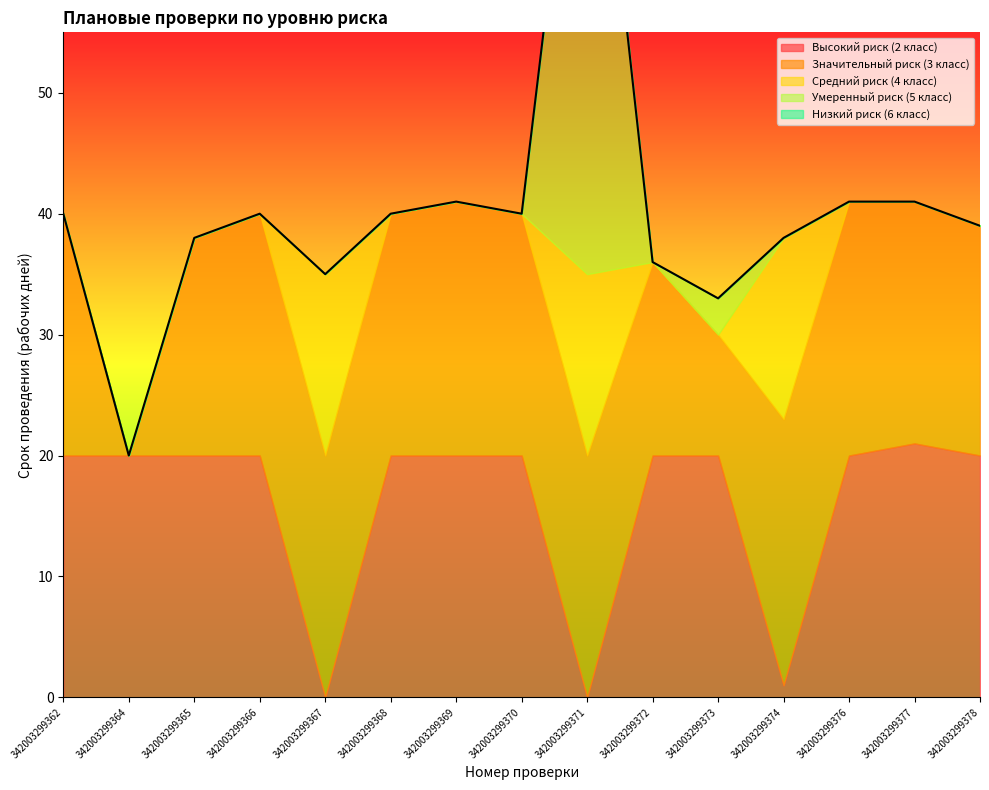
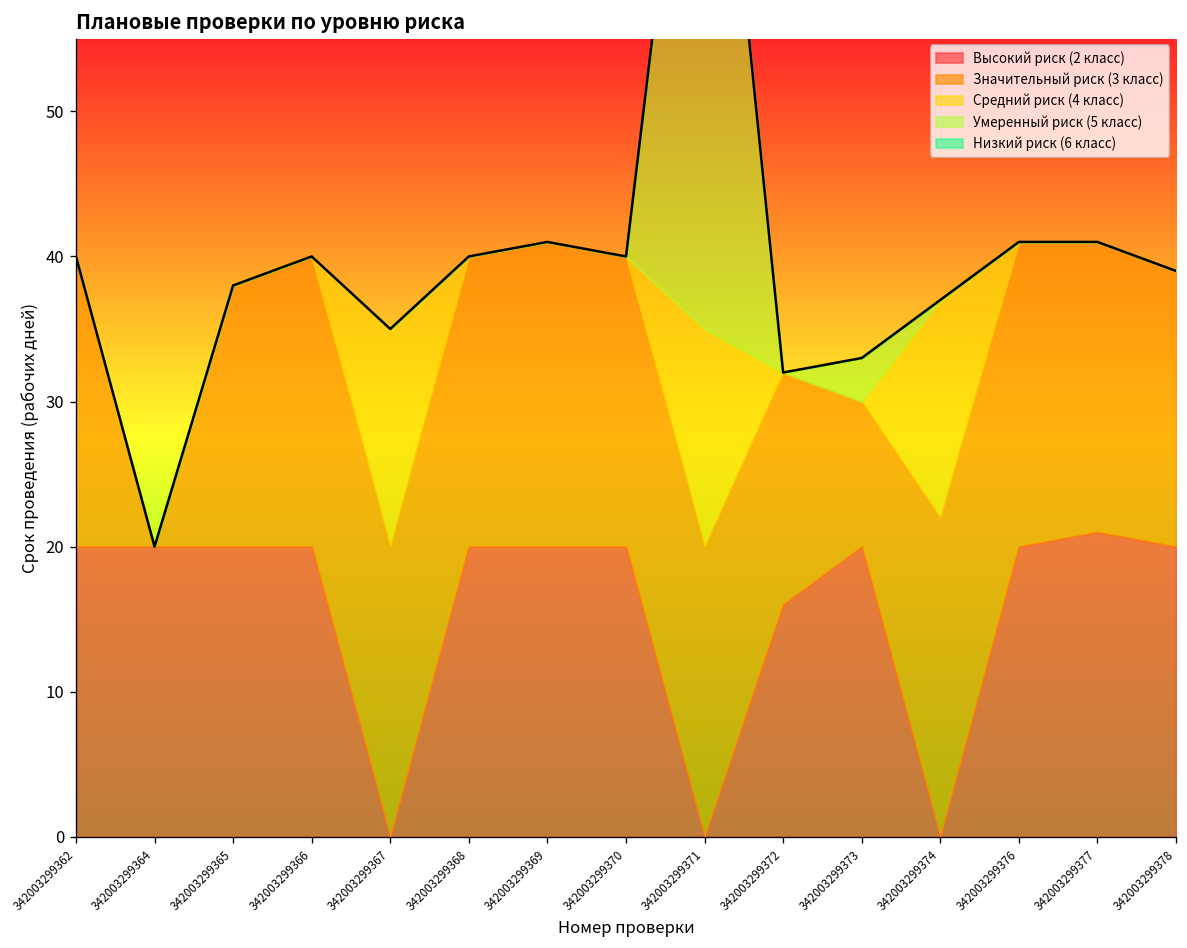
  {
    "Высокий риск (2 класс)": {
      "342003299362": 20,
      "342003299365": 20,
      "342003299366": 20,
      "342003299367": 0,
      "342003299368": 20,
      "342003299369": 20,
      "342003299370": 20,
      "342003299371": 0,
-     "342003299372": 20,
+     "342003299372": 16,
      "342003299373": 20,
-     "342003299374": 1,
+     "342003299374": 0,
      "342003299376": 20,
      "342003299377": 21,
      "342003299378": 20
    },
    "Значительный риск (3 класс)": {
      "342003299367": 20,
      "342003299371": 20,
      "342003299374": 22
    },
    "Средний риск (4 класс)": {
      "342003299371": 15
    }
  }
